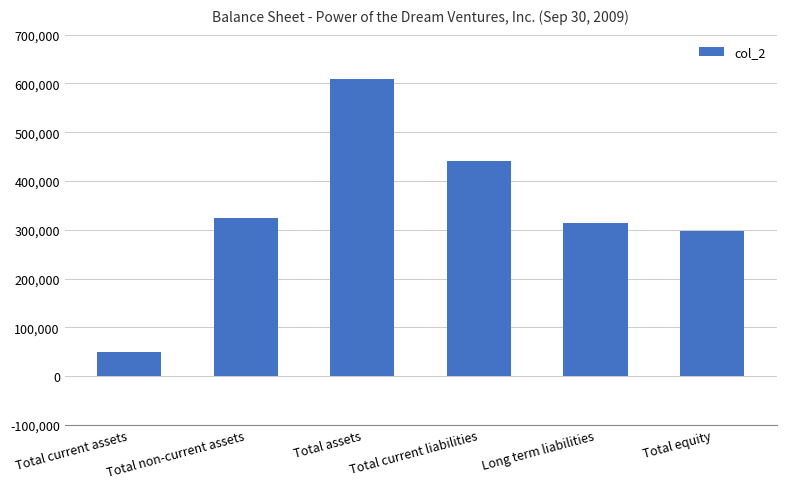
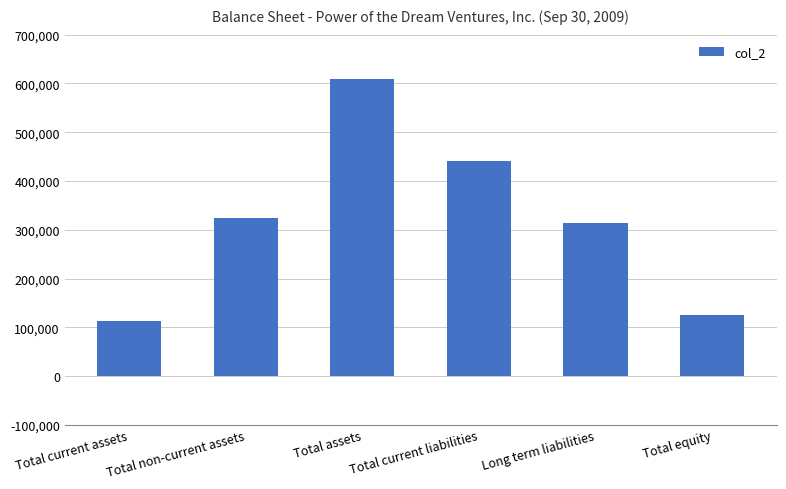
  {
-   "Total current assets": "50,000",
+   "Total current assets": "110,000",
    "Total non-current assets": "320,000",
    "Total assets": "610,000",
    "Total current liabilities": "440,000",
    "Long term liabilities": "310,000",
-   "Total equity": "300,000"
+   "Total equity": "120,000"
  }
